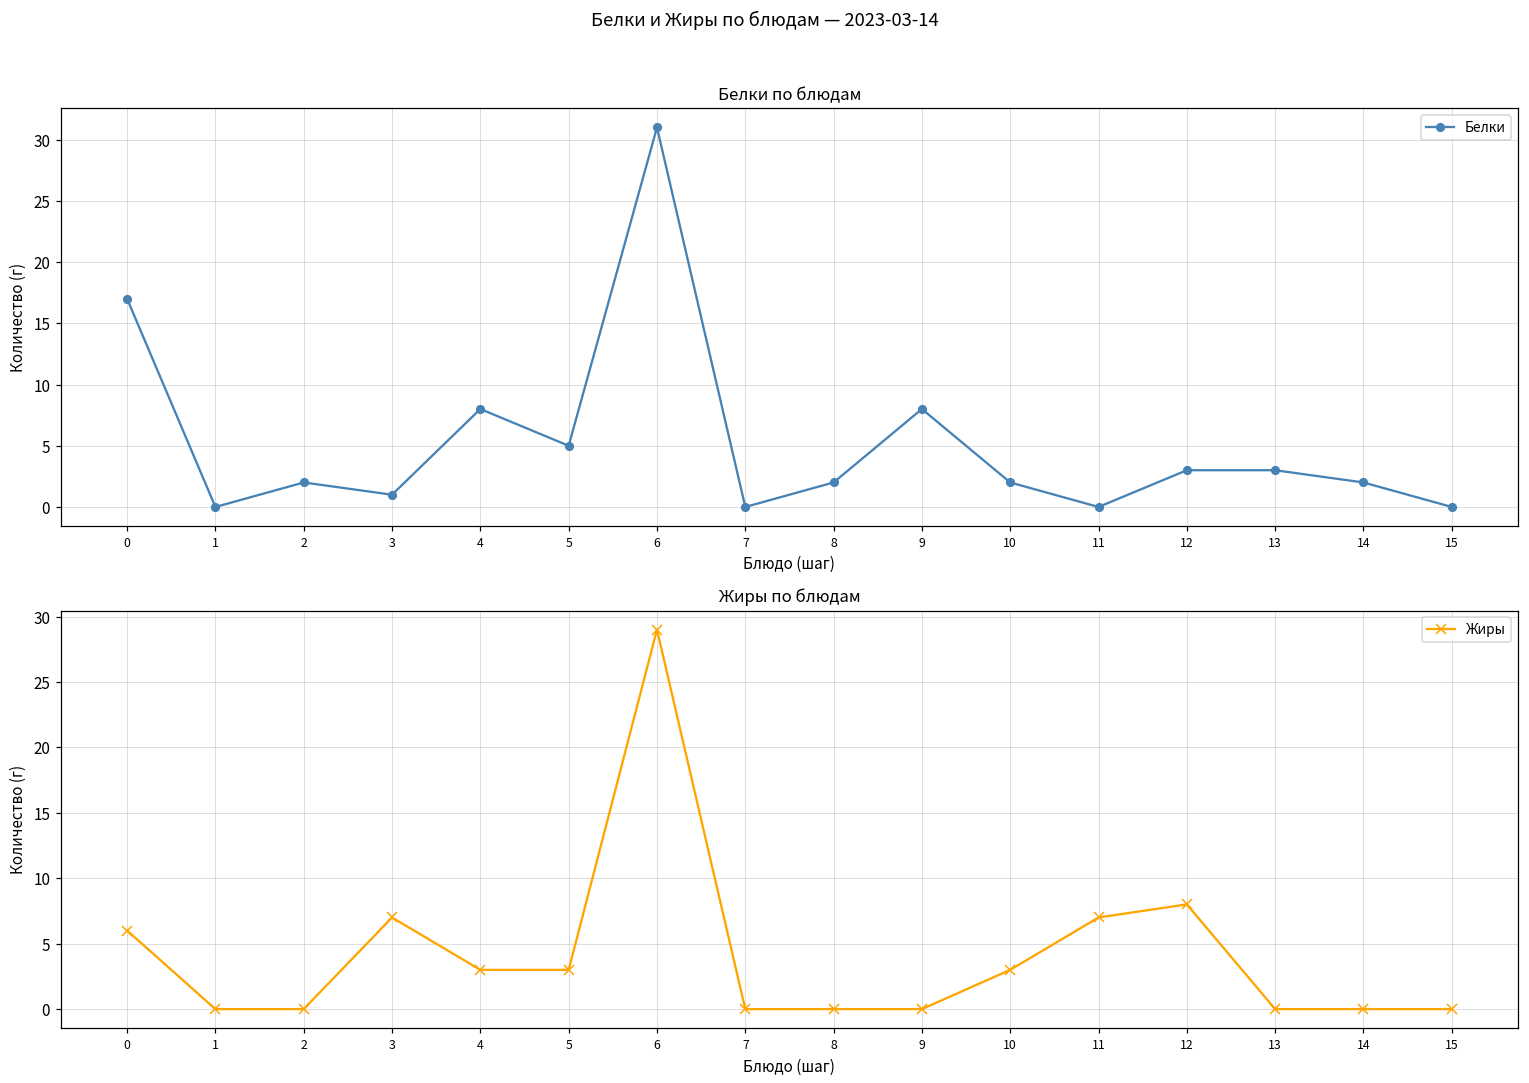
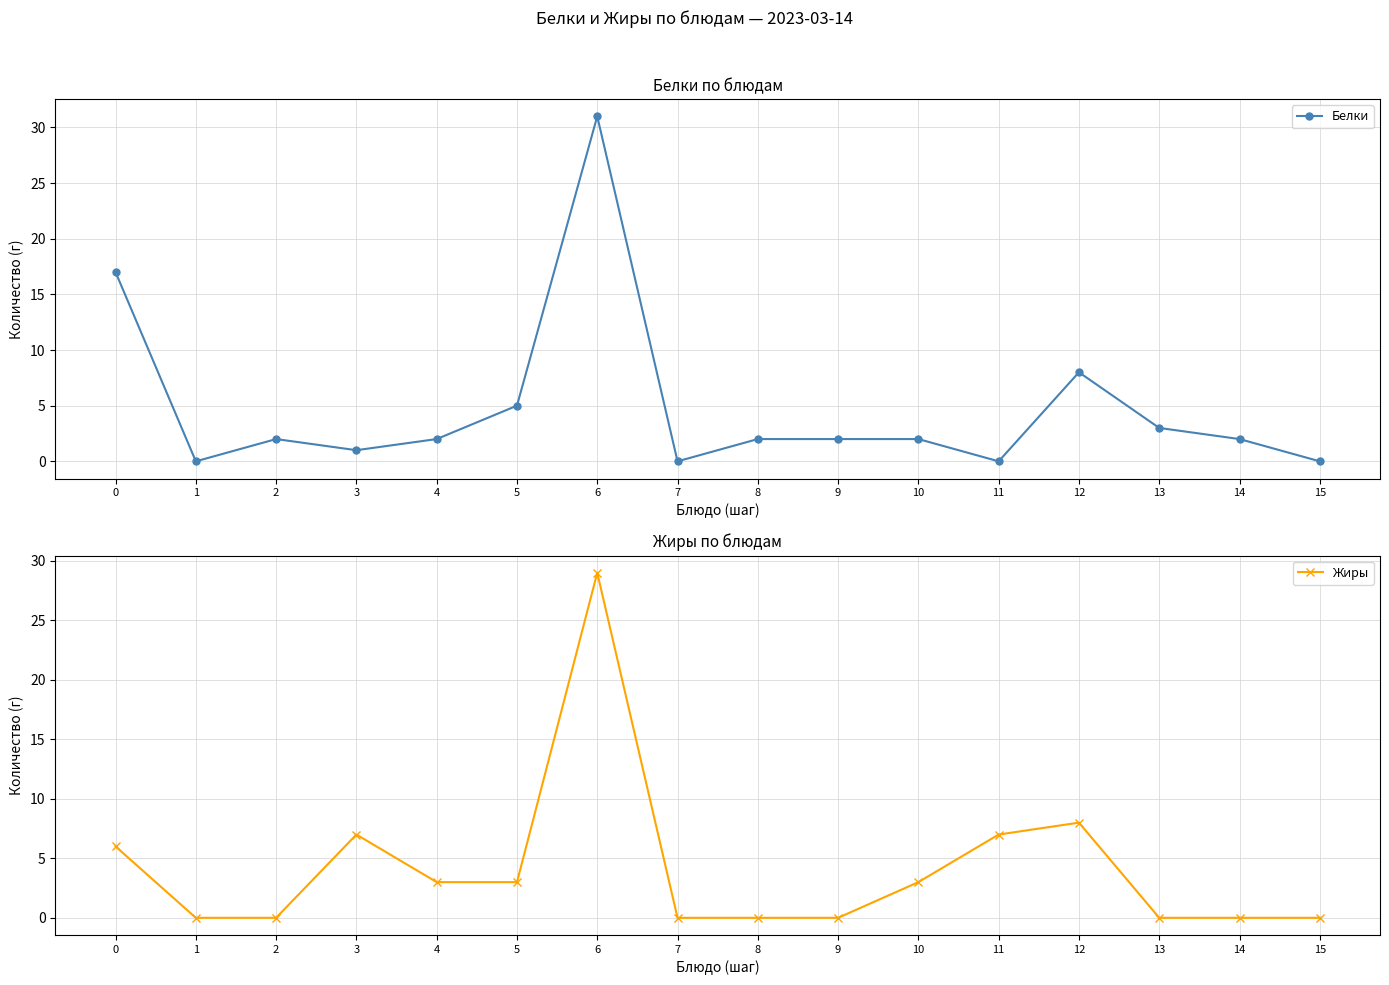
  {
    "Белки по блюдам": {
      "0": 17,
      "1": 0,
      "2": 2,
      "3": 1,
-     "4": 8,
+     "4": 2,
      "5": 5,
      "6": 31,
      "7": 0,
      "8": 2,
-     "9": 8,
+     "9": 2,
      "10": 2,
      "11": 0,
-     "12": 3,
+     "12": 8,
      "13": 3,
      "14": 2,
      "15": 0
    },
    "Жиры по блюдам": {
      "0": 6.0,
      "1": 0.0,
      "2": 0.0,
      "3": 7.0,
      "4": 3.0,
      "5": 3.0,
      "6": 29.0,
      "7": 0.0,
      "8": 0.0,
      "9": 0.0,
      "10": 3.0,
      "11": 7.0,
      "12": 8.0,
      "13": 0.0,
      "14": 0.0,
      "15": 0.0
    }
  }
